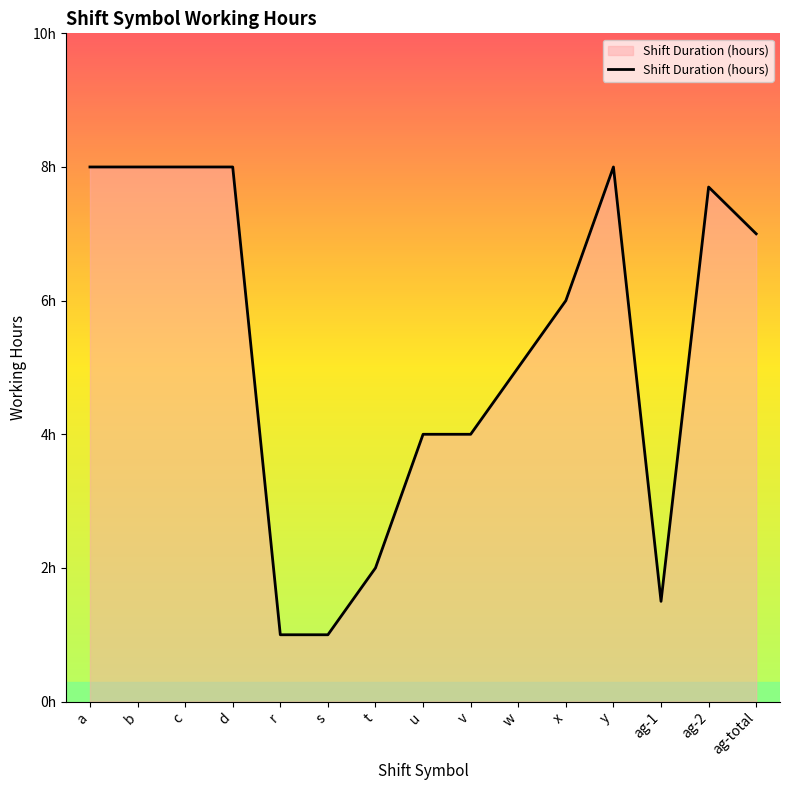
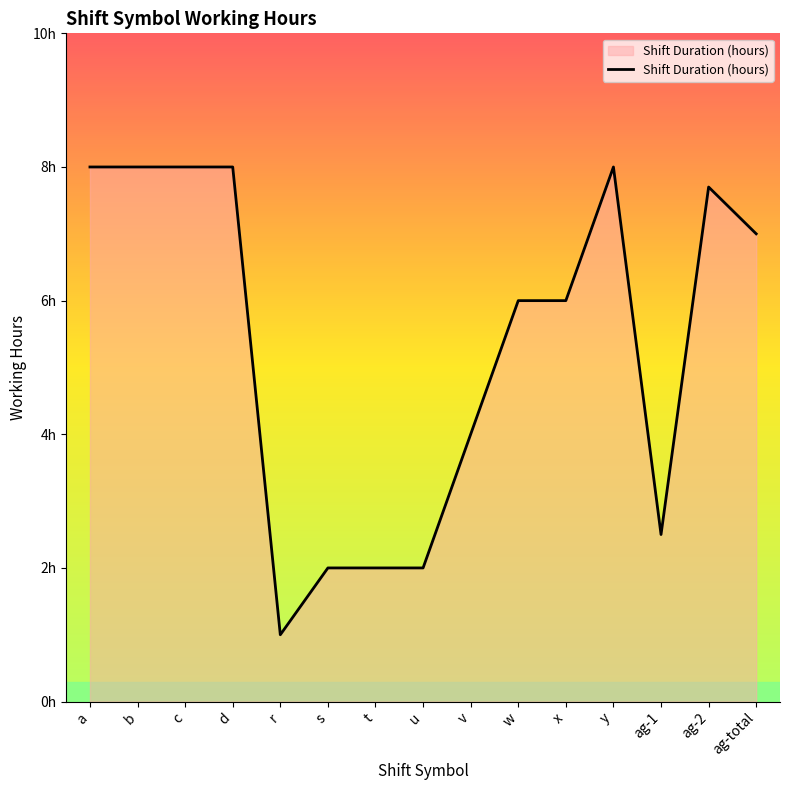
  {
    "a": "8.0h",
    "b": "8.0h",
    "c": "8.0h",
    "d": "8.0h",
    "r": "1.0h",
-   "s": "1h",
+   "s": "2h",
    "t": "2.0h",
-   "u": "4h",
+   "u": "2h",
    "v": "4.0h",
-   "w": "5h",
+   "w": "6h",
    "x": "6.0h",
    "y": "8.0h",
-   "ag-1": "1.5h",
+   "ag-1": "2.5h",
    "ag-2": "7.7h",
    "ag-total": "7.0h"
  }
